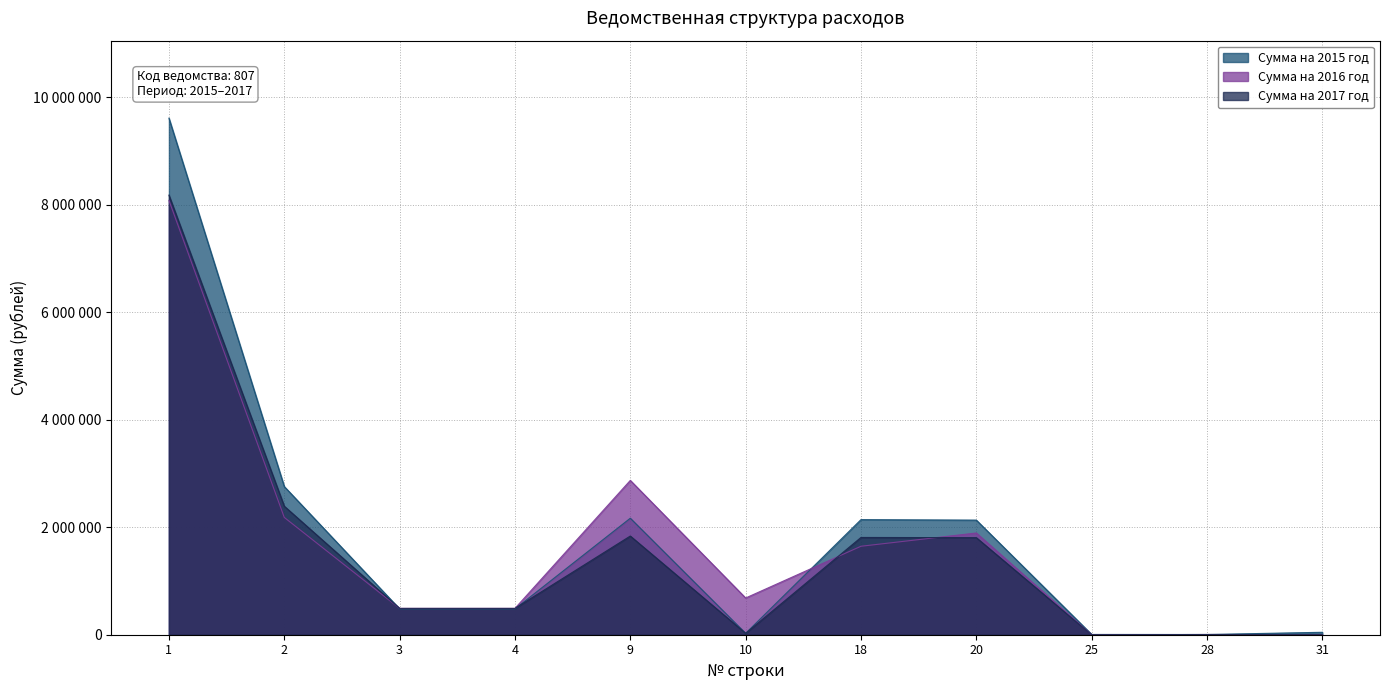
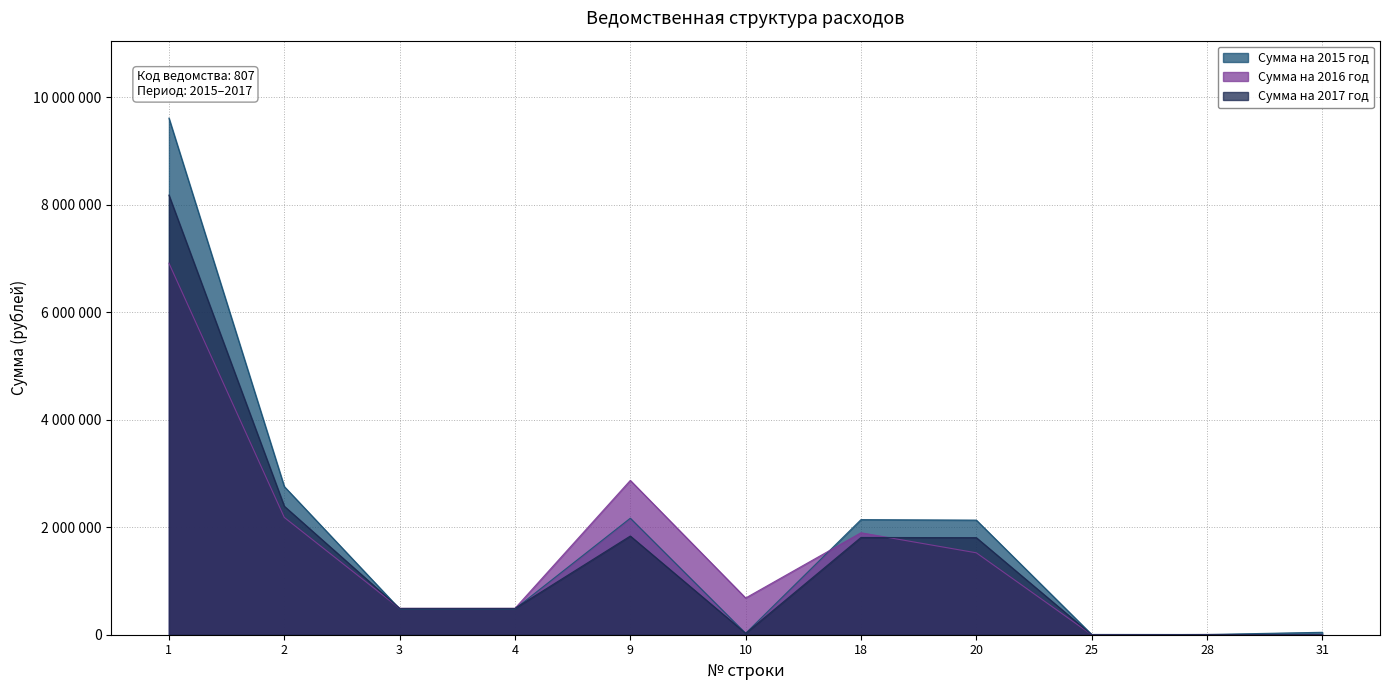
  {
    "Сумма на 2016 год": {
-     "1": 8100000,
+     "1": 6900000,
      "2": 2200000,
      "9": 2900000,
      "10": 700000,
-     "18": 1600000,
-     "20": 1900000
+     "18": 1900000,
+     "20": 1500000
    }
  }
